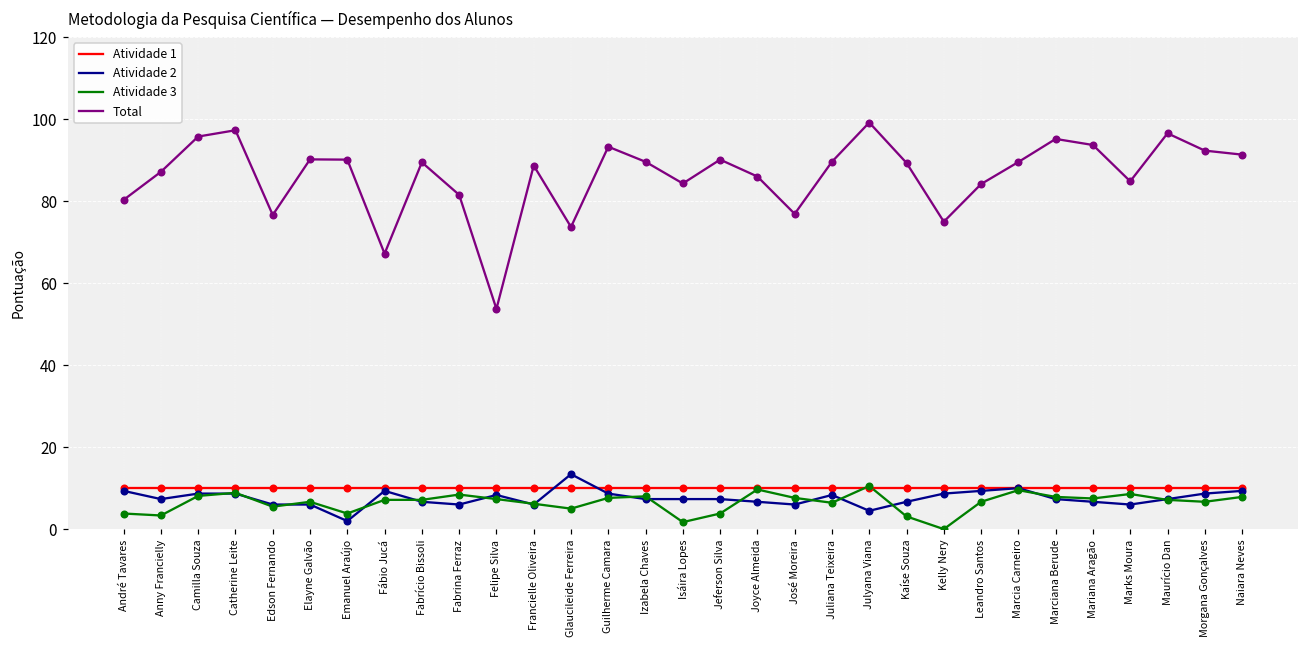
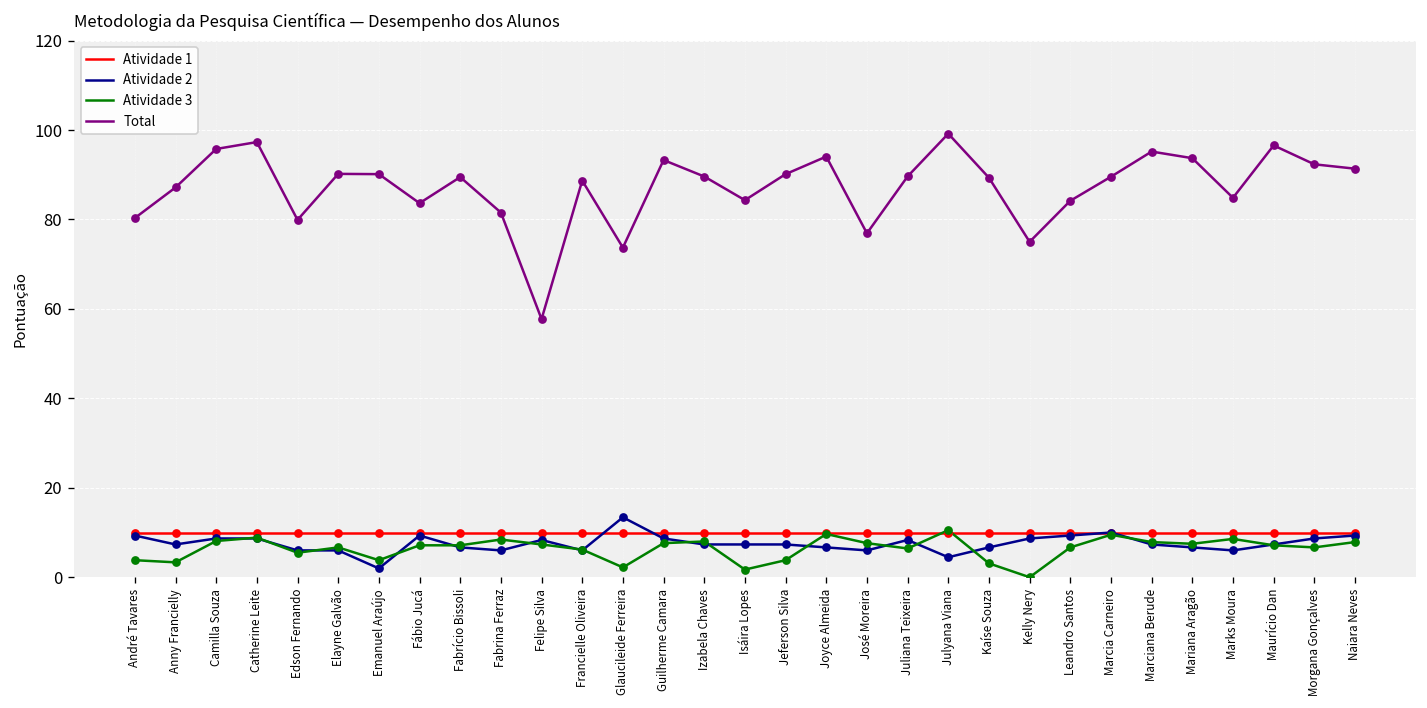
  {
    "Atividade 1": {
      "Anny Francielly": 10,
      "Camilla Souza": 10,
      "Catherine Leite": 10,
      "Edson Fernando": 10,
      "Elayne Galvão": 10,
      "Emanuel Araújo": 10,
      "Fabrício Bissoli": 10,
      "Fabrina Ferraz": 10,
      "Felipe Silva": 10,
      "Francielle Oliveira": 10,
      "Glaucileide Ferreira": 10,
      "Guilherme Camara": 10,
      "Izabela Chaves": 10,
      "Isáira Lopes": 10,
      "Jeferson Silva": 10,
      "José Moreira": 10,
      "Juliana Teixeira": 10,
      "Kaíse Souza": 10,
      "Kelly Nery": 10,
      "Marciana Berude": 10,
      "Mariana Aragão": 10,
      "Marks Moura": 10,
      "Maurício Dan": 10,
      "Morgana Gonçalves": 10
    },
    "Atividade 2": {
      "Anny Francielly": 7,
      "Emanuel Araújo": 2,
      "Fabrina Ferraz": 6,
      "Felipe Silva": 8,
      "Glaucileide Ferreira": 13,
      "Guilherme Camara": 9,
      "Isáira Lopes": 7,
      "Jeferson Silva": 7,
      "Joyce Almeida": 7,
      "José Moreira": 6,
      "Juliana Teixeira": 8,
      "Julyana Viana": 4,
      "Kaíse Souza": 7,
      "Kelly Nery": 9,
      "Mariana Aragão": 7,
      "Marks Moura": 6,
      "Morgana Gonçalves": 9
    },
    "Atividade 3": {
      "André Tavares": 4,
      "Anny Francielly": 3,
      "Emanuel Araújo": 4,
      "Fábio Jucá": 7,
      "Fabrina Ferraz": 8,
      "Felipe Silva": 7,
-     "Glaucileide Ferreira": 5,
+     "Glaucileide Ferreira": 2,
      "Guilherme Camara": 8,
      "Isáira Lopes": 2,
      "Jeferson Silva": 4,
      "José Moreira": 8,
      "Juliana Teixeira": 6,
      "Kaíse Souza": 3,
      "Kelly Nery": 0,
      "Leandro Santos": 7,
      "Mariana Aragão": 7,
      "Marks Moura": 9,
      "Morgana Gonçalves": 7,
      "Naiara Neves": 8
    },
    "Total": {
      "André Tavares": 80,
      "Anny Francielly": 87,
      "Camilla Souza": 96,
      "Catherine Leite": 97,
-     "Edson Fernando": 77,
+     "Edson Fernando": 80,
      "Elayne Galvão": 90,
      "Emanuel Araújo": 90,
-     "Fábio Jucá": 67,
+     "Fábio Jucá": 84,
      "Fabrício Bissoli": 89,
      "Fabrina Ferraz": 82,
-     "Felipe Silva": 54,
+     "Felipe Silva": 58,
      "Francielle Oliveira": 89,
      "Glaucileide Ferreira": 74,
      "Guilherme Camara": 93,
      "Izabela Chaves": 90,
      "Isáira Lopes": 84,
      "Jeferson Silva": 90,
-     "Joyce Almeida": 86,
+     "Joyce Almeida": 94,
      "José Moreira": 77,
      "Juliana Teixeira": 90,
      "Julyana Viana": 99,
      "Kaíse Souza": 89,
      "Kelly Nery": 75,
      "Leandro Santos": 84,
      "Marcia Carneiro": 90,
      "Marciana Berude": 95,
      "Mariana Aragão": 94,
      "Marks Moura": 85,
      "Maurício Dan": 97,
      "Morgana Gonçalves": 92,
      "Naiara Neves": 91
    }
  }
